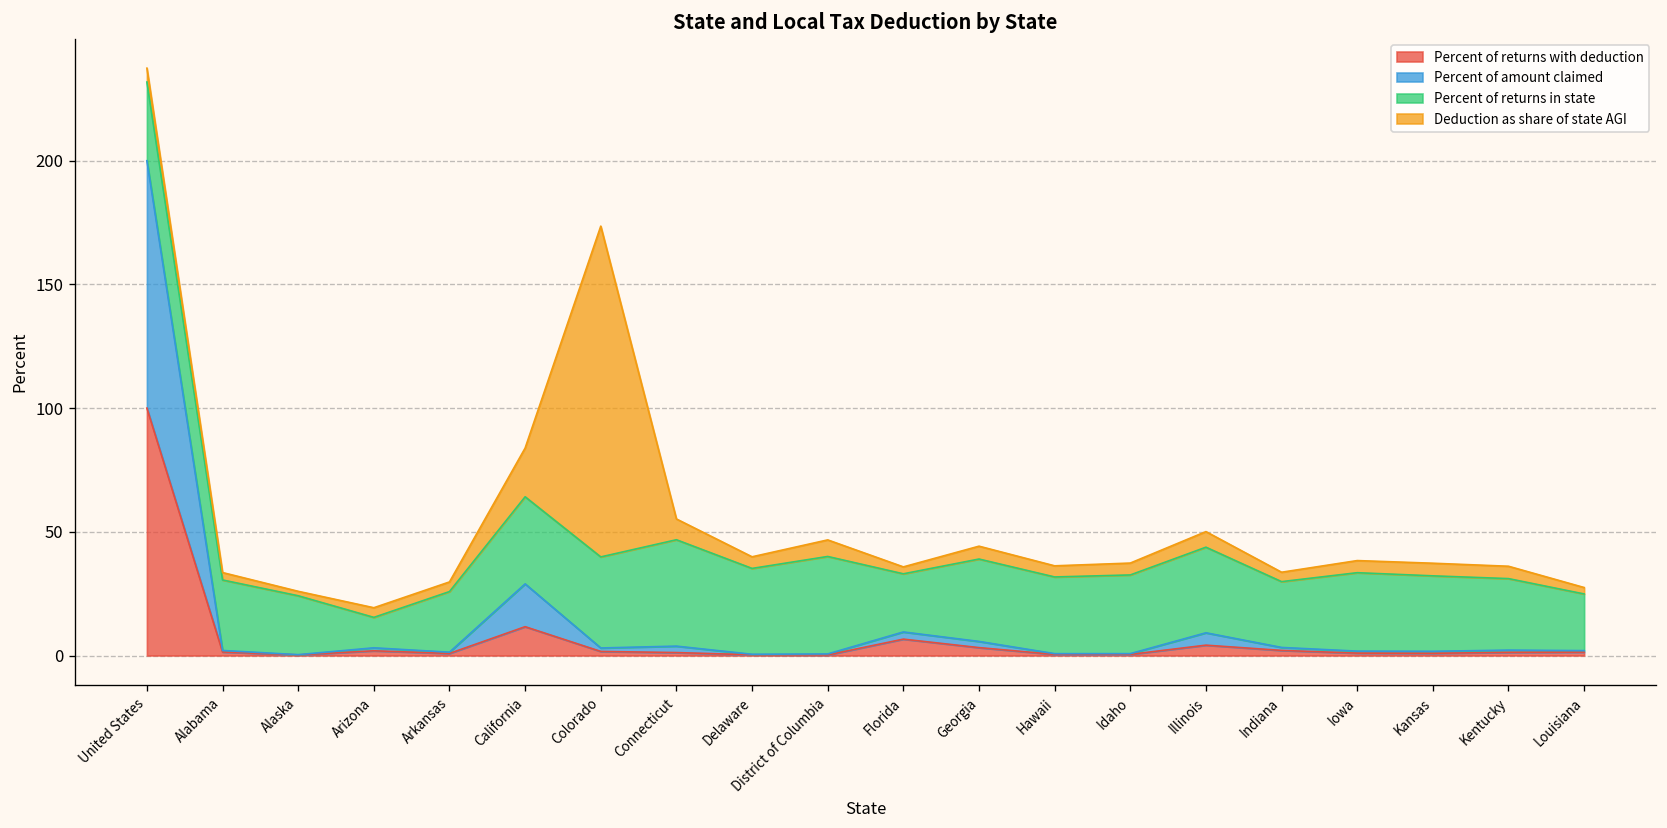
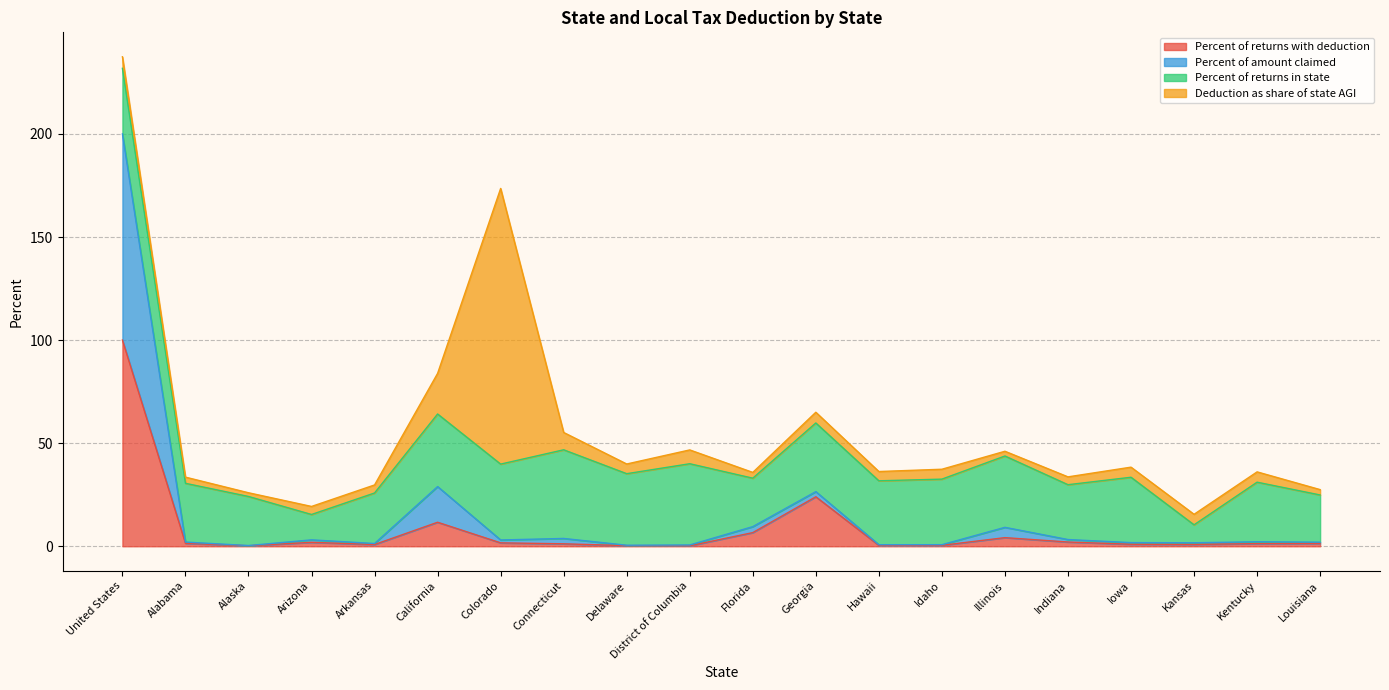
  {
    "Percent of returns with deduction": {
      "United States": 100,
      "California": 12,
      "Colorado": 2,
      "Connecticut": 1,
      "Florida": 7,
-     "Georgia": 3,
+     "Georgia": 24,
      "Illinois": 4
    },
    "Percent of amount claimed": {
      "United States": 100,
      "California": 17,
      "Colorado": 1,
      "Connecticut": 3,
      "Florida": 3,
      "Georgia": 3,
      "Illinois": 5
    },
    "Percent of returns in state": {
      "United States": 32,
      "Alabama": 29,
      "Alaska": 24,
      "Arizona": 12,
      "Arkansas": 25,
      "California": 35,
      "Colorado": 37,
      "Connecticut": 43,
      "Delaware": 35,
      "District of Columbia": 39,
      "Florida": 23,
      "Georgia": 33,
      "Hawaii": 31,
      "Idaho": 32,
      "Illinois": 35,
      "Indiana": 27,
      "Iowa": 32,
-     "Kansas": 31,
+     "Kansas": 9,
      "Kentucky": 29,
      "Louisiana": 23
    },
    "Deduction as share of state AGI": {
      "United States": 6,
      "Alabama": 3,
      "Alaska": 2,
      "Arizona": 4,
      "Arkansas": 4,
      "California": 20,
      "Colorado": 134,
      "Connecticut": 8,
      "Delaware": 5,
      "District of Columbia": 7,
      "Florida": 3,
      "Georgia": 5,
      "Hawaii": 5,
      "Idaho": 5,
-     "Illinois": 6,
+     "Illinois": 2,
      "Indiana": 4,
      "Iowa": 5,
      "Kansas": 5,
      "Kentucky": 5,
      "Louisiana": 3
    }
  }
